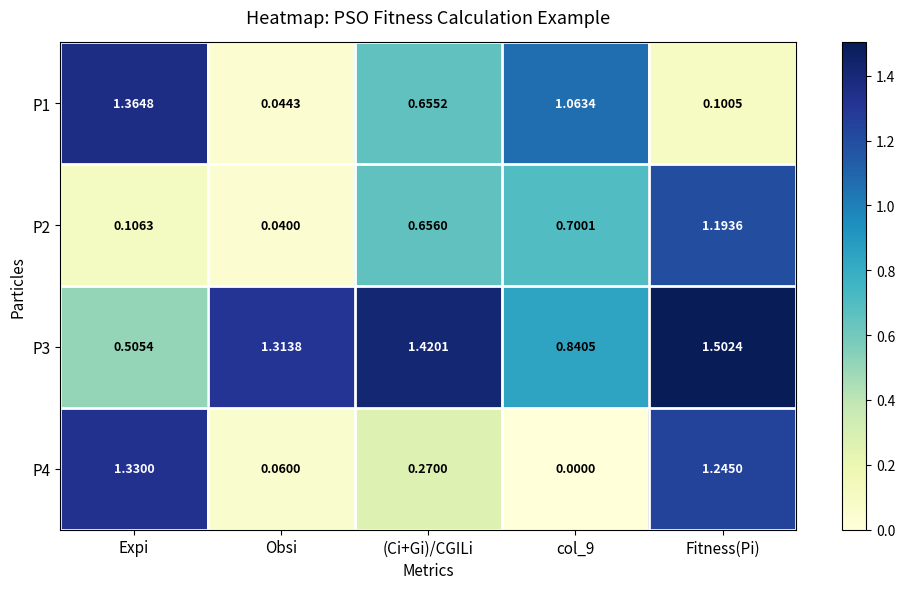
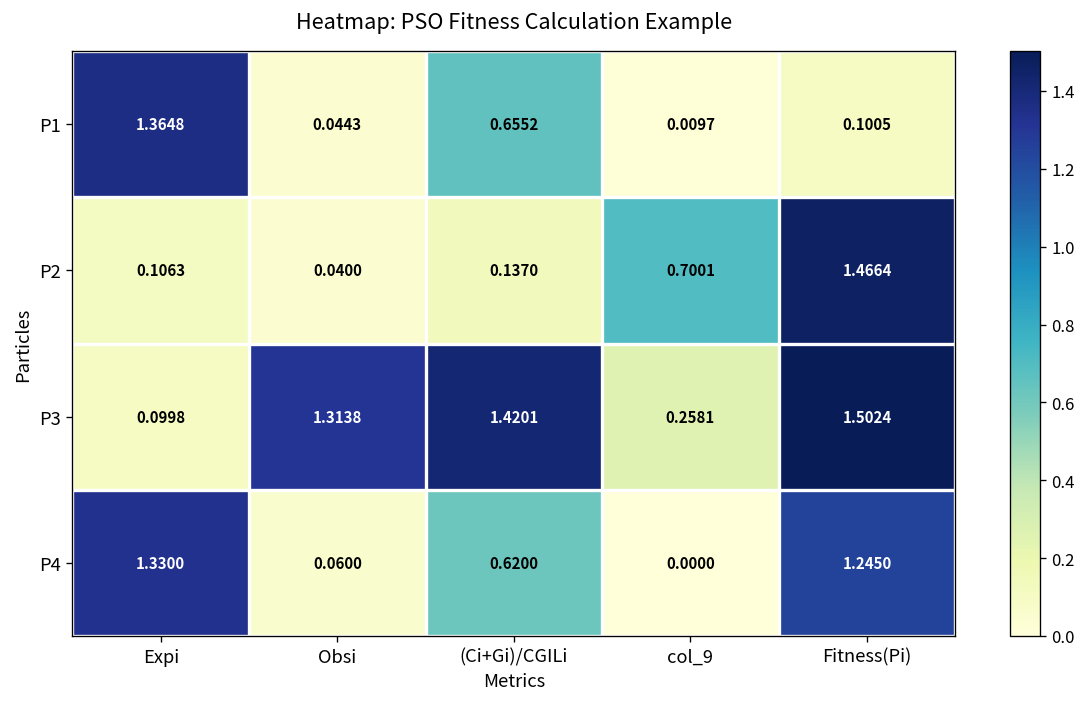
  {
    "P1": {
      "Expi": 1.3648,
      "Obsi": 0.0443,
      "(Ci+Gi)/CGILi": 0.6552,
-     "col_9": 1.0634,
+     "col_9": 0.0097,
      "Fitness(Pi)": 0.1005
    },
    "P2": {
      "Expi": 0.1063,
      "Obsi": 0.0400,
-     "(Ci+Gi)/CGILi": 0.6560,
+     "(Ci+Gi)/CGILi": 0.1370,
      "col_9": 0.7001,
-     "Fitness(Pi)": 1.1936
+     "Fitness(Pi)": 1.4664
    },
    "P3": {
-     "Expi": 0.5054,
+     "Expi": 0.0998,
      "Obsi": 1.3138,
      "(Ci+Gi)/CGILi": 1.4201,
-     "col_9": 0.8405,
+     "col_9": 0.2581,
      "Fitness(Pi)": 1.5024
    },
    "P4": {
      "Expi": 1.3300,
      "Obsi": 0.0600,
-     "(Ci+Gi)/CGILi": 0.2700,
+     "(Ci+Gi)/CGILi": 0.6200,
      "col_9": 0.0000,
      "Fitness(Pi)": 1.2450
    }
  }
